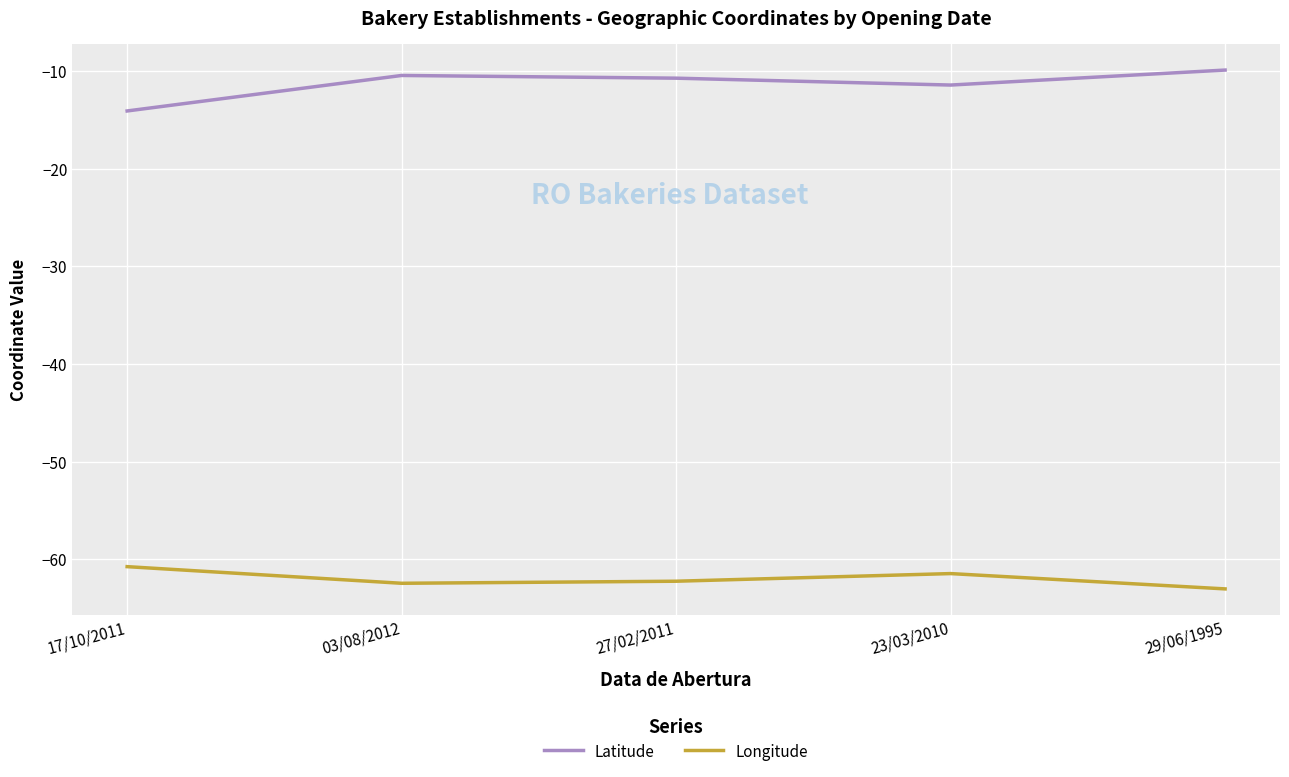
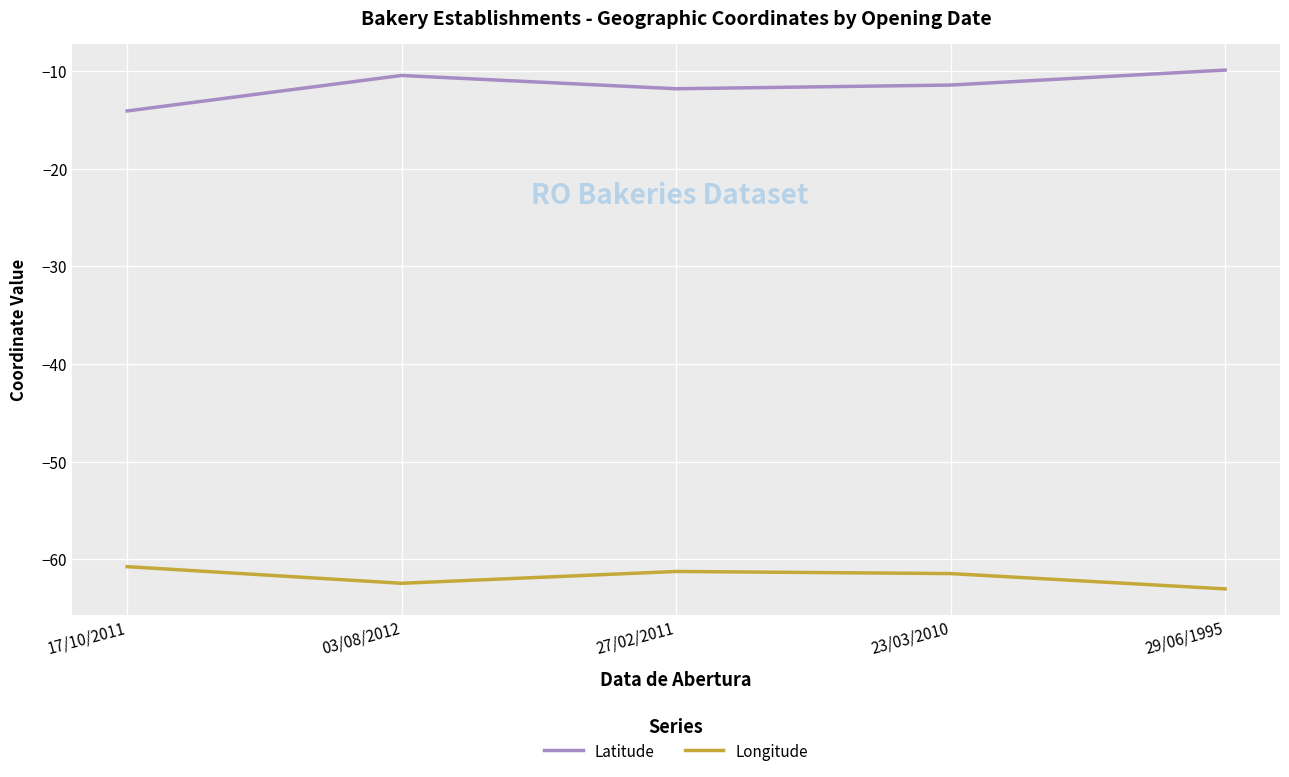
  {
    "Latitude": {
      "17/10/2011": -14,
      "03/08/2012": -10,
-     "27/02/2011": -11,
+     "27/02/2011": -12,
      "23/03/2010": -11,
      "29/06/1995": -10
    },
    "Longitude": {
      "17/10/2011": -61,
      "03/08/2012": -62,
-     "27/02/2011": -62,
+     "27/02/2011": -61,
      "23/03/2010": -61,
      "29/06/1995": -63
    }
  }
